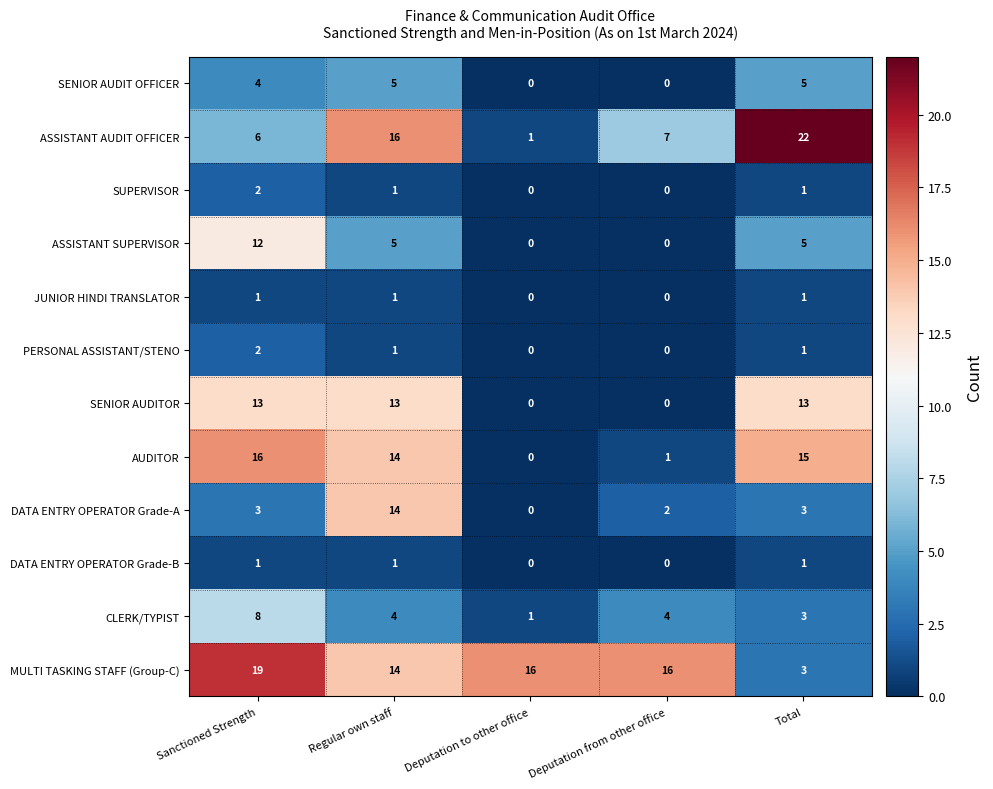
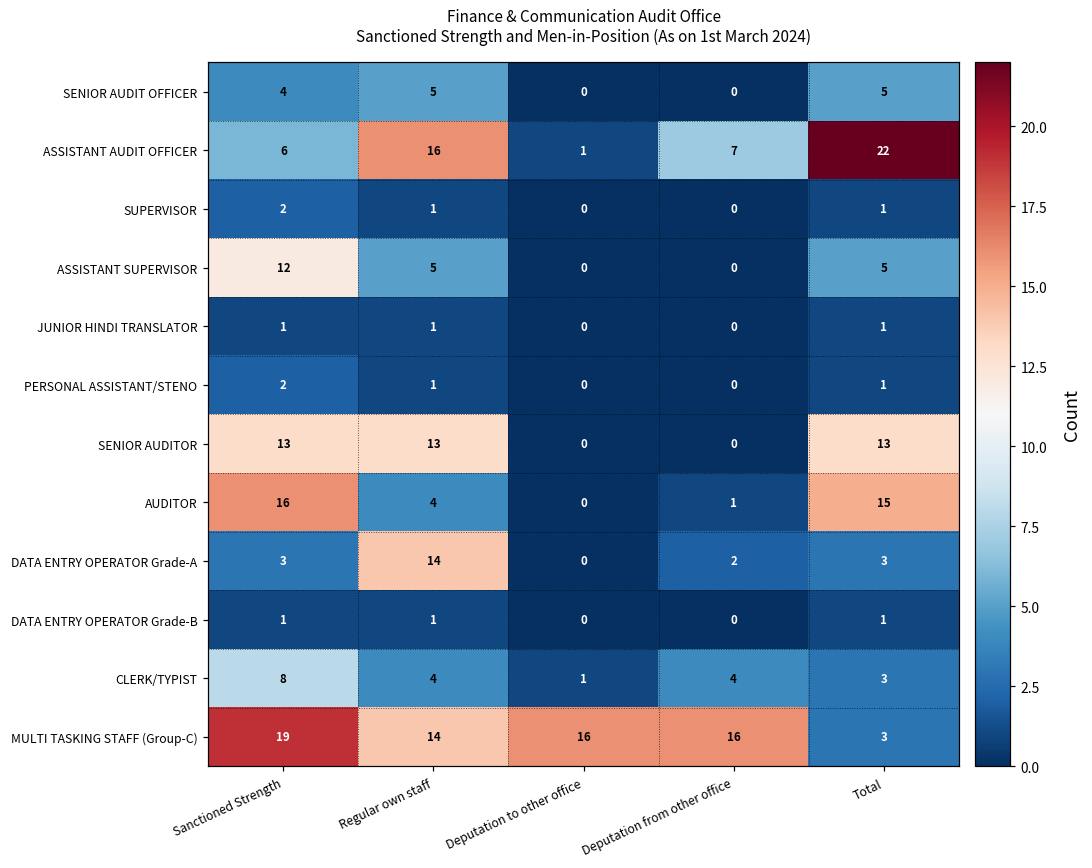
  {
    "SENIOR AUDIT OFFICER": {
      "Sanctioned Strength": 4,
      "Regular own staff": 5,
      "Deputation to other office": 0,
      "Deputation from other office": 0,
      "Total": 5
    },
    "ASSISTANT AUDIT OFFICER": {
      "Sanctioned Strength": 6,
      "Regular own staff": 16,
      "Deputation to other office": 1,
      "Deputation from other office": 7,
      "Total": 22
    },
    "SUPERVISOR": {
      "Sanctioned Strength": 2,
      "Regular own staff": 1,
      "Deputation to other office": 0,
      "Deputation from other office": 0,
      "Total": 1
    },
    "ASSISTANT SUPERVISOR": {
      "Sanctioned Strength": 12,
      "Regular own staff": 5,
      "Deputation to other office": 0,
      "Deputation from other office": 0,
      "Total": 5
    },
    "JUNIOR HINDI TRANSLATOR": {
      "Sanctioned Strength": 1,
      "Regular own staff": 1,
      "Deputation to other office": 0,
      "Deputation from other office": 0,
      "Total": 1
    },
    "PERSONAL ASSISTANT/STENO": {
      "Sanctioned Strength": 2,
      "Regular own staff": 1,
      "Deputation to other office": 0,
      "Deputation from other office": 0,
      "Total": 1
    },
    "SENIOR AUDITOR": {
      "Sanctioned Strength": 13,
      "Regular own staff": 13,
      "Deputation to other office": 0,
      "Deputation from other office": 0,
      "Total": 13
    },
    "AUDITOR": {
      "Sanctioned Strength": 16,
-     "Regular own staff": 14,
+     "Regular own staff": 4,
      "Deputation to other office": 0,
      "Deputation from other office": 1,
      "Total": 15
    },
    "DATA ENTRY OPERATOR Grade-A": {
      "Sanctioned Strength": 3,
      "Regular own staff": 14,
      "Deputation to other office": 0,
      "Deputation from other office": 2,
      "Total": 3
    },
    "DATA ENTRY OPERATOR Grade-B": {
      "Sanctioned Strength": 1,
      "Regular own staff": 1,
      "Deputation to other office": 0,
      "Deputation from other office": 0,
      "Total": 1
    },
    "CLERK/TYPIST": {
      "Sanctioned Strength": 8,
      "Regular own staff": 4,
      "Deputation to other office": 1,
      "Deputation from other office": 4,
      "Total": 3
    },
    "MULTI TASKING STAFF (Group-C)": {
      "Sanctioned Strength": 19,
      "Regular own staff": 14,
      "Deputation to other office": 16,
      "Deputation from other office": 16,
      "Total": 3
    }
  }
